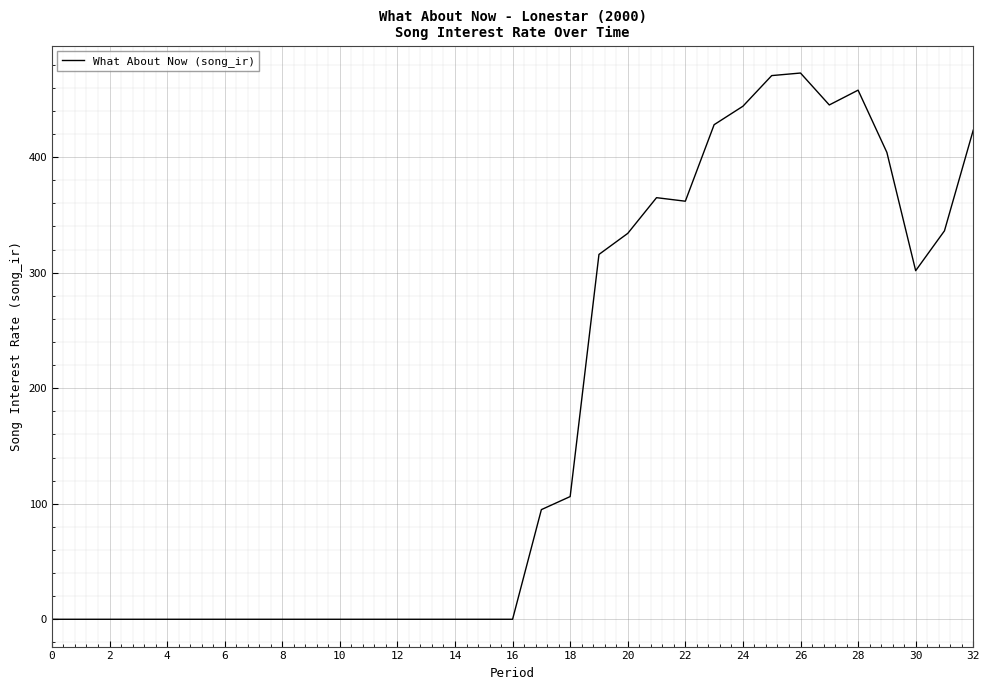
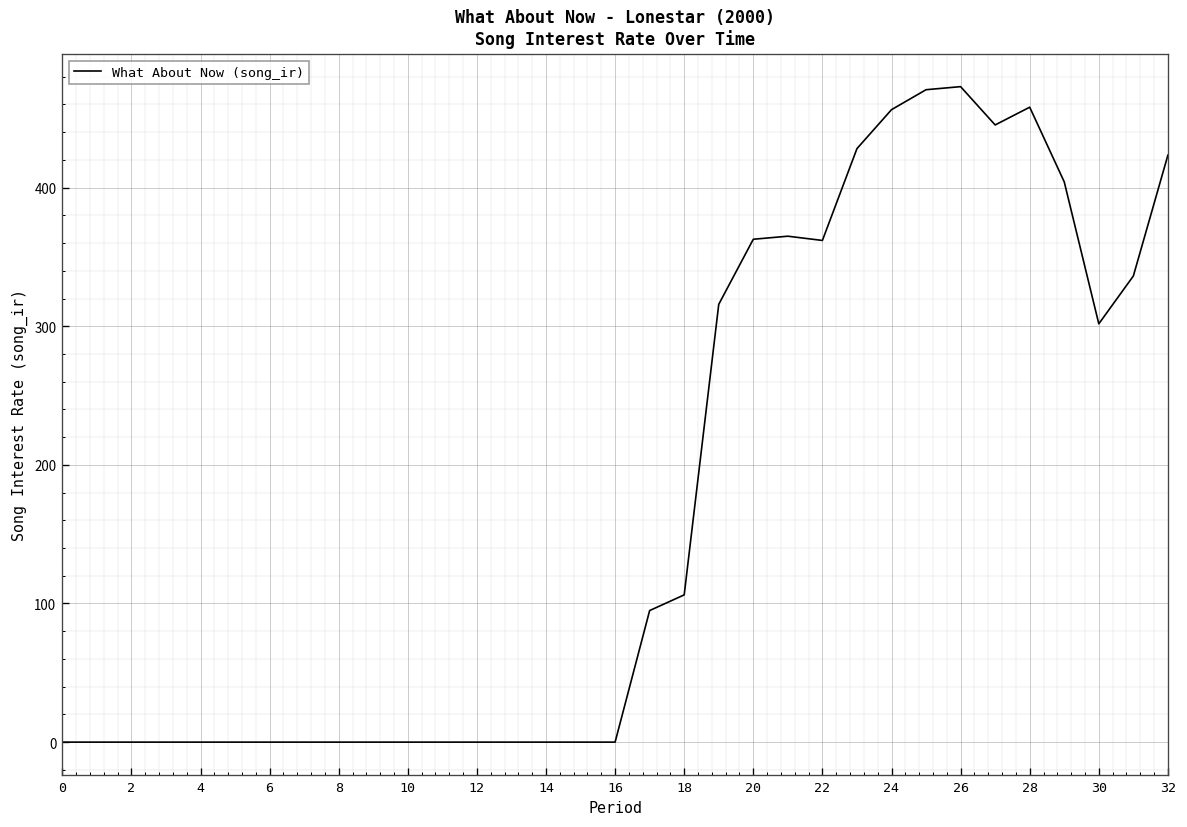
  {
    "0": 0,
    "2": 0,
    "4": 0,
    "6": 0,
    "8": 0,
    "10": 0,
    "12": 0,
    "14": 0,
    "16": 0,
    "18": 106,
-   "20": 334,
+   "20": 363,
    "22": 362,
-   "24": 444,
+   "24": 456,
    "26": 473,
    "28": 458,
    "30": 302,
    "32": 423
  }
